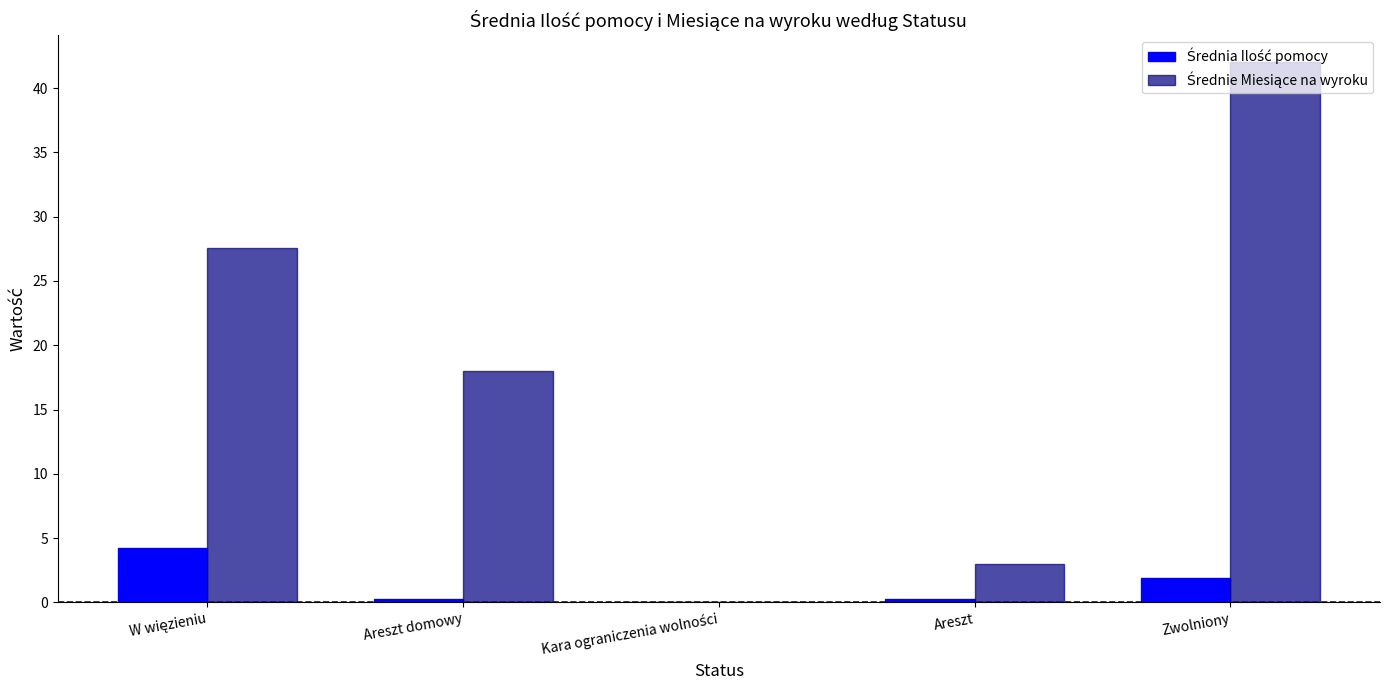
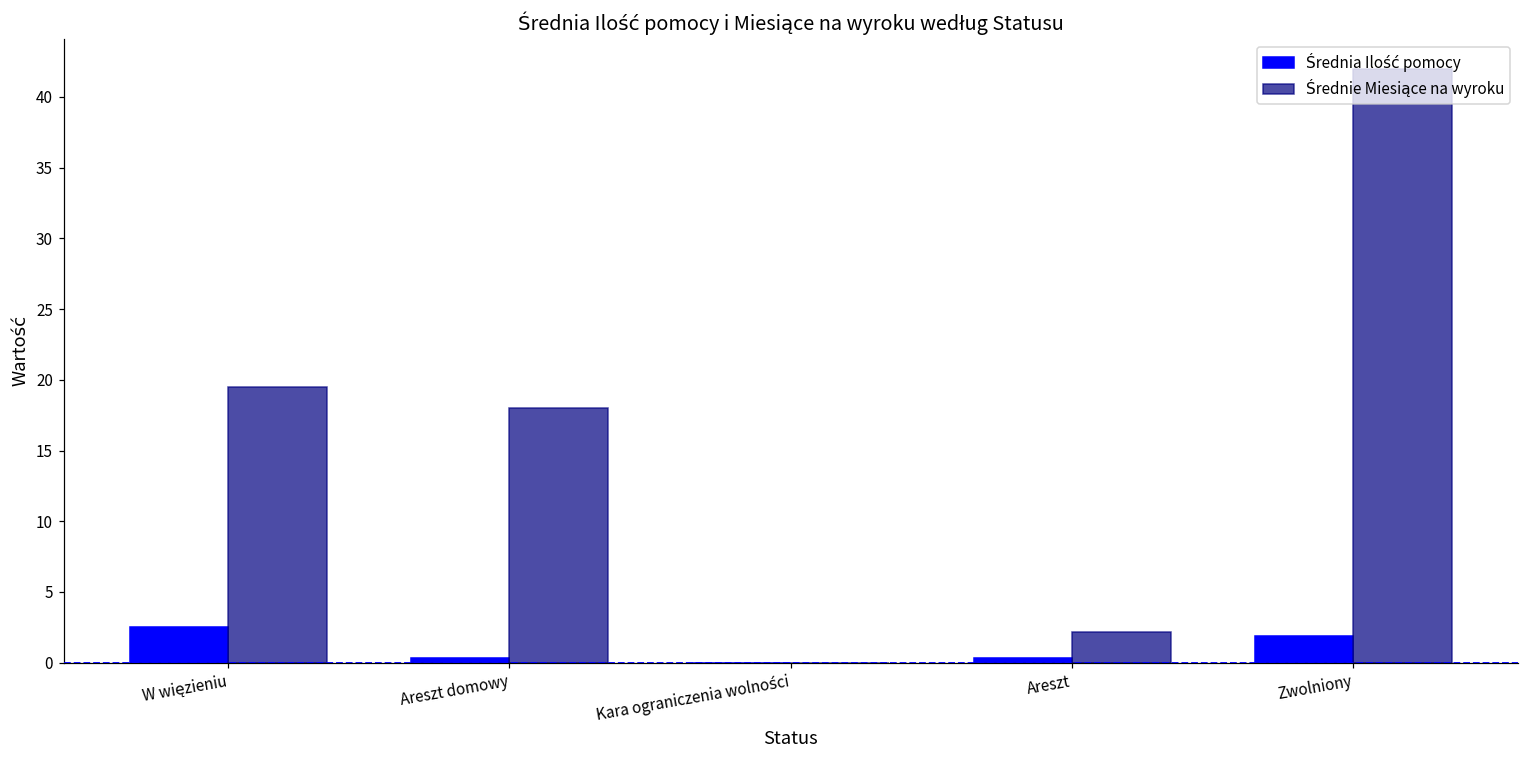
  {
    "Średnia Ilość pomocy": {
-     "W więzieniu": 4.2,
+     "W więzieniu": 2.5,
      "Areszt domowy": 0.3,
      "Kara ograniczenia wolności": 0.0,
      "Areszt": 0.3,
      "Zwolniony": 1.9
    },
    "Średnie Miesiące na wyroku": {
-     "W więzieniu": 27.6,
+     "W więzieniu": 19.5,
      "Areszt domowy": 18.0,
      "Kara ograniczenia wolności": 0.0,
-     "Areszt": 3.0
+     "Areszt": 2.2
    }
  }
